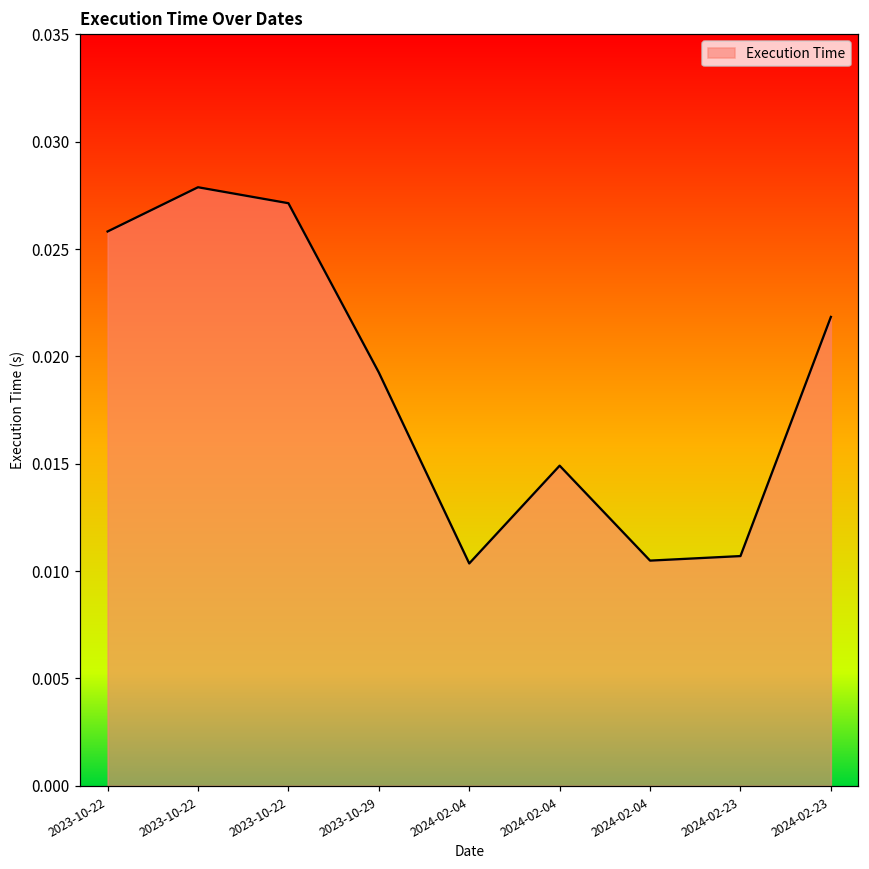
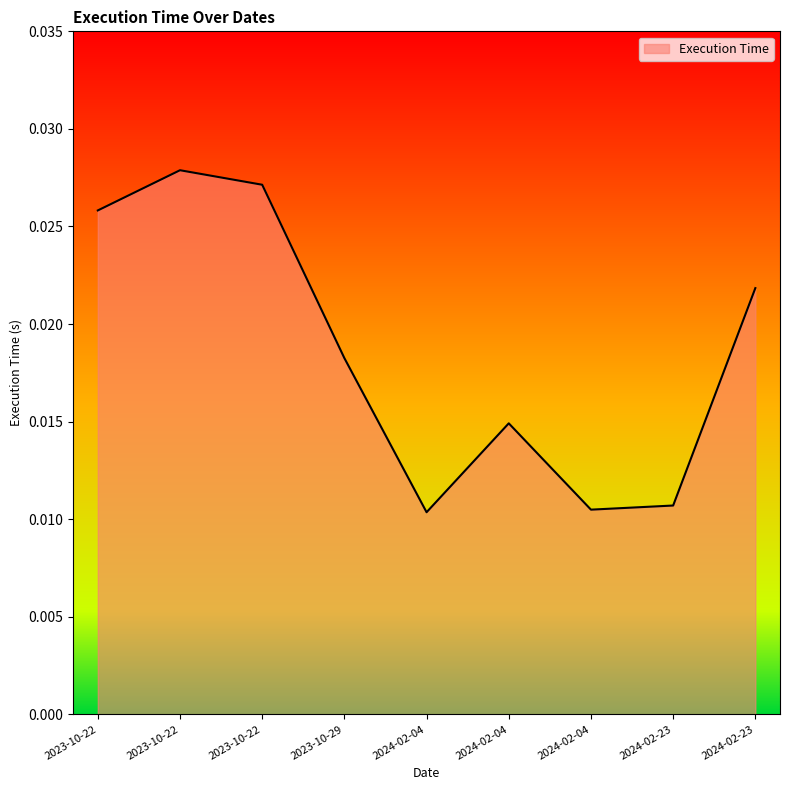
  {
-   "2023-10-29": 0.0193
+   "2023-10-29": 0.0183
  }
